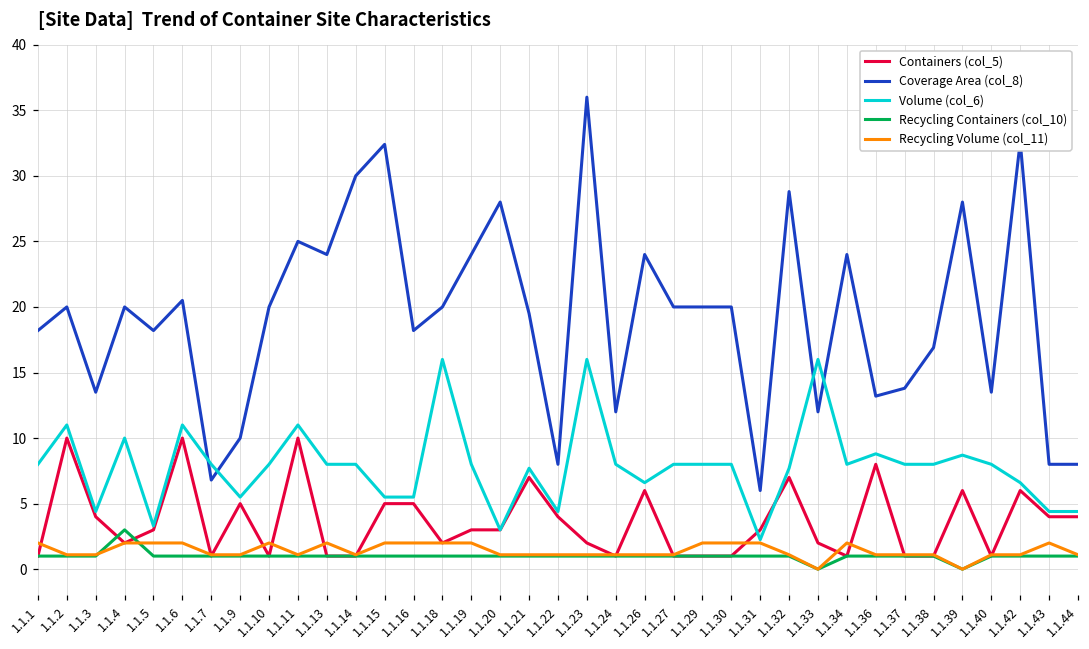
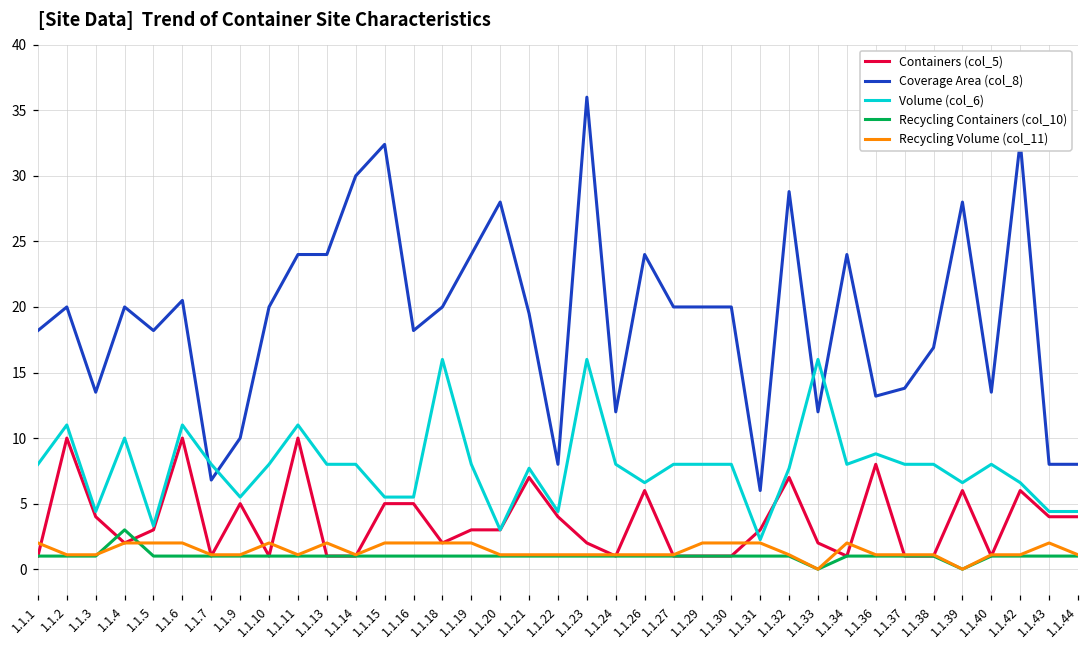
  {
    "Containers (col_5)": {
      "1.1.2": 10.0,
      "1.1.3": 4.0,
      "1.1.5": 3.0,
      "1.1.6": 10.0,
      "1.1.9": 5.0,
      "1.1.11": 10.0,
      "1.1.15": 5.0,
      "1.1.16": 5.0,
      "1.1.19": 3.0,
      "1.1.21": 7.0,
      "1.1.22": 4.0,
      "1.1.23": 2.0,
      "1.1.26": 6.0,
      "1.1.31": 3.0,
      "1.1.32": 7.0,
      "1.1.33": 2.0,
      "1.1.36": 8.0,
      "1.1.39": 6.0,
      "1.1.42": 6.0,
      "1.1.43": 4.0,
      "1.1.44": 4.0
    },
    "Coverage Area (col_8)": {
      "1.1.1": 18,
      "1.1.2": 20,
      "1.1.3": 13.5,
      "1.1.4": 20,
      "1.1.5": 18,
      "1.1.6": 20.5,
      "1.1.7": 7,
      "1.1.9": 10,
      "1.1.10": 20,
-     "1.1.11": 25,
+     "1.1.11": 24,
      "1.1.13": 24,
      "1.1.14": 30,
      "1.1.15": 32.4,
      "1.1.16": 18,
      "1.1.18": 20,
      "1.1.19": 24,
      "1.1.20": 28,
      "1.1.21": 19.5,
      "1.1.22": 8,
      "1.1.23": 36,
      "1.1.24": 12,
      "1.1.26": 24,
      "1.1.27": 20,
      "1.1.29": 20,
      "1.1.30": 20,
      "1.1.31": 6,
      "1.1.32": 29,
      "1.1.33": 12,
      "1.1.34": 24,
      "1.1.36": 13,
      "1.1.37": 14,
      "1.1.38": 17,
      "1.1.39": 28,
      "1.1.40": 13.5,
      "1.1.43": 8,
      "1.1.44": 8
    },
    "Volume (col_6)": {
      "1.1.1": 8.0,
      "1.1.2": 11.0,
      "1.1.3": 4.4,
      "1.1.4": 10.0,
      "1.1.5": 3.3,
      "1.1.6": 11.0,
      "1.1.7": 8.0,
      "1.1.9": 5.5,
      "1.1.10": 8.0,
      "1.1.11": 11.0,
      "1.1.13": 8.0,
      "1.1.14": 8.0,
      "1.1.15": 5.5,
      "1.1.16": 5.5,
      "1.1.18": 16.0,
      "1.1.19": 8.0,
      "1.1.21": 7.7,
      "1.1.22": 4.4,
      "1.1.23": 16.0,
      "1.1.24": 8.0,
      "1.1.26": 6.6,
      "1.1.27": 8.0,
      "1.1.29": 8.0,
      "1.1.30": 8.0,
      "1.1.31": 2.3,
      "1.1.32": 7.7,
      "1.1.33": 16.0,
      "1.1.34": 8.0,
      "1.1.36": 8.8,
      "1.1.37": 8.0,
      "1.1.38": 8.0,
-     "1.1.39": 8.7,
+     "1.1.39": 6.6,
      "1.1.40": 8.0,
      "1.1.42": 6.6,
      "1.1.43": 4.4,
      "1.1.44": 4.4
    },
    "Recycling Containers (col_10)": {
      "1.1.4": 3.0,
      "1.1.5": 1.0,
      "1.1.6": 1.0,
      "1.1.15": 1.0,
      "1.1.16": 1.0,
      "1.1.18": 1.0,
      "1.1.19": 1.0,
      "1.1.31": 1.0,
      "1.1.43": 1.0
    },
    "Recycling Volume (col_11)": {
      "1.1.1": 2.0,
      "1.1.5": 2.0,
      "1.1.6": 2.0,
      "1.1.10": 2.0,
      "1.1.13": 2.0,
      "1.1.15": 2.0,
      "1.1.16": 2.0,
      "1.1.19": 2.0,
      "1.1.29": 2.0,
      "1.1.30": 2.0,
      "1.1.31": 2.0,
      "1.1.34": 2.0,
      "1.1.43": 2.0
    }
  }
